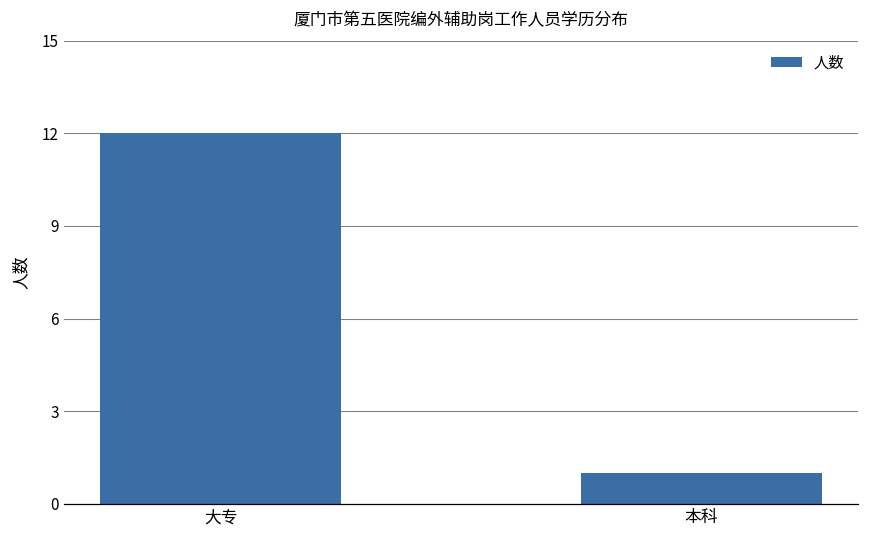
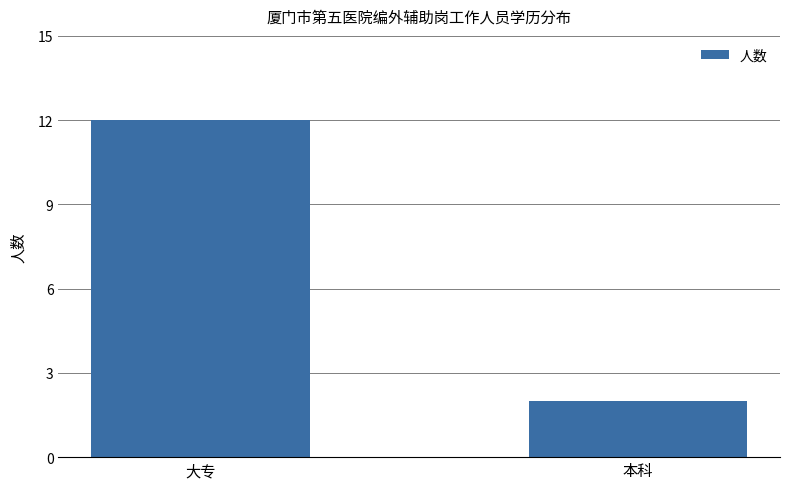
  {
    "大专": 12,
-   "本科": 1
+   "本科": 2
  }
